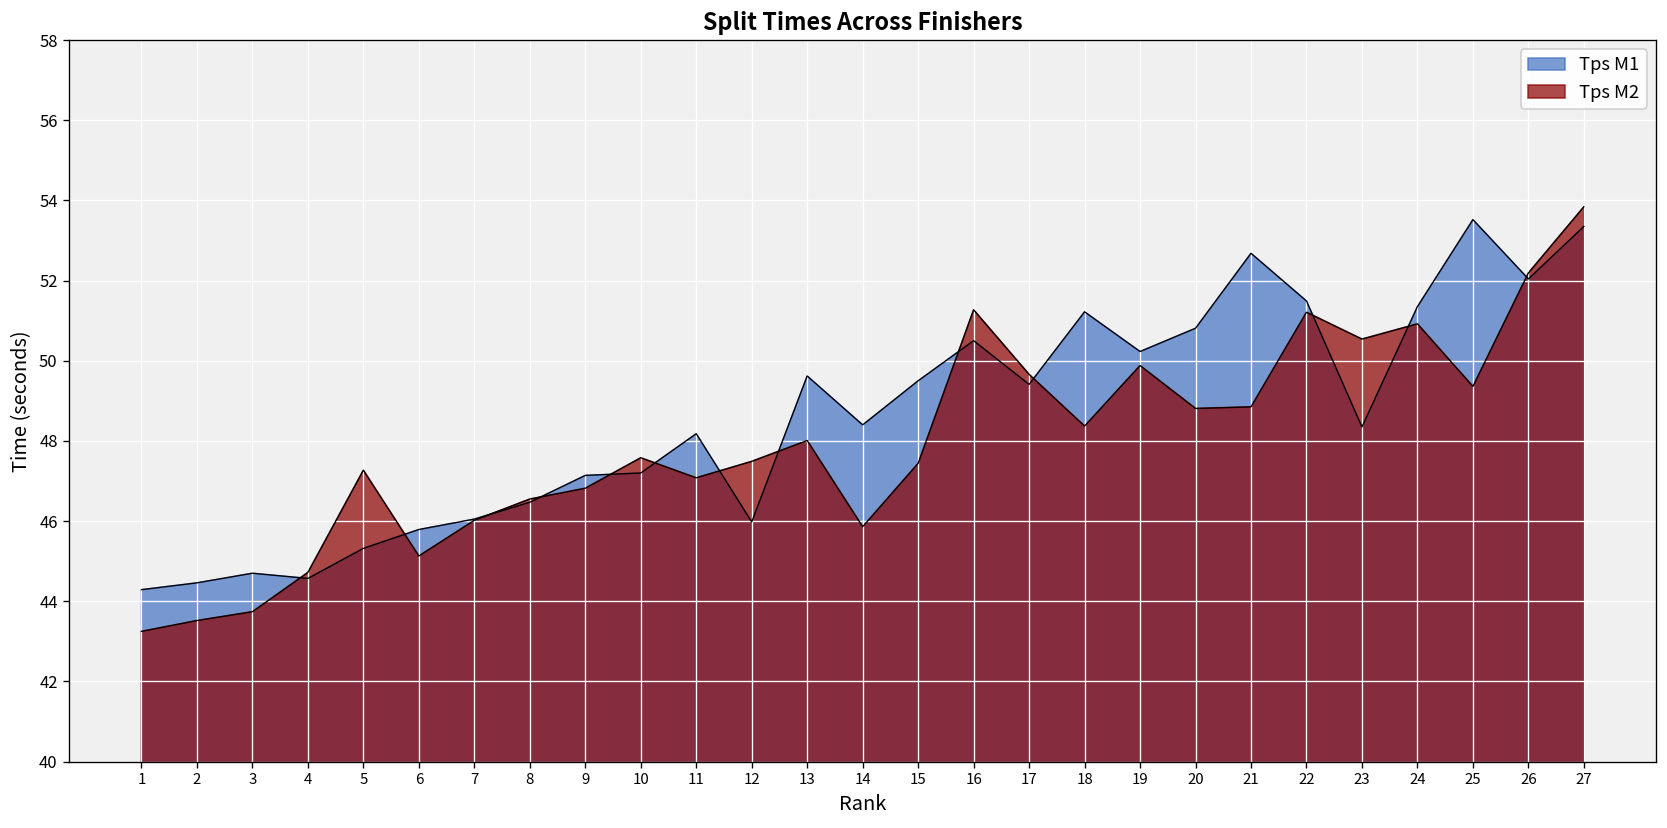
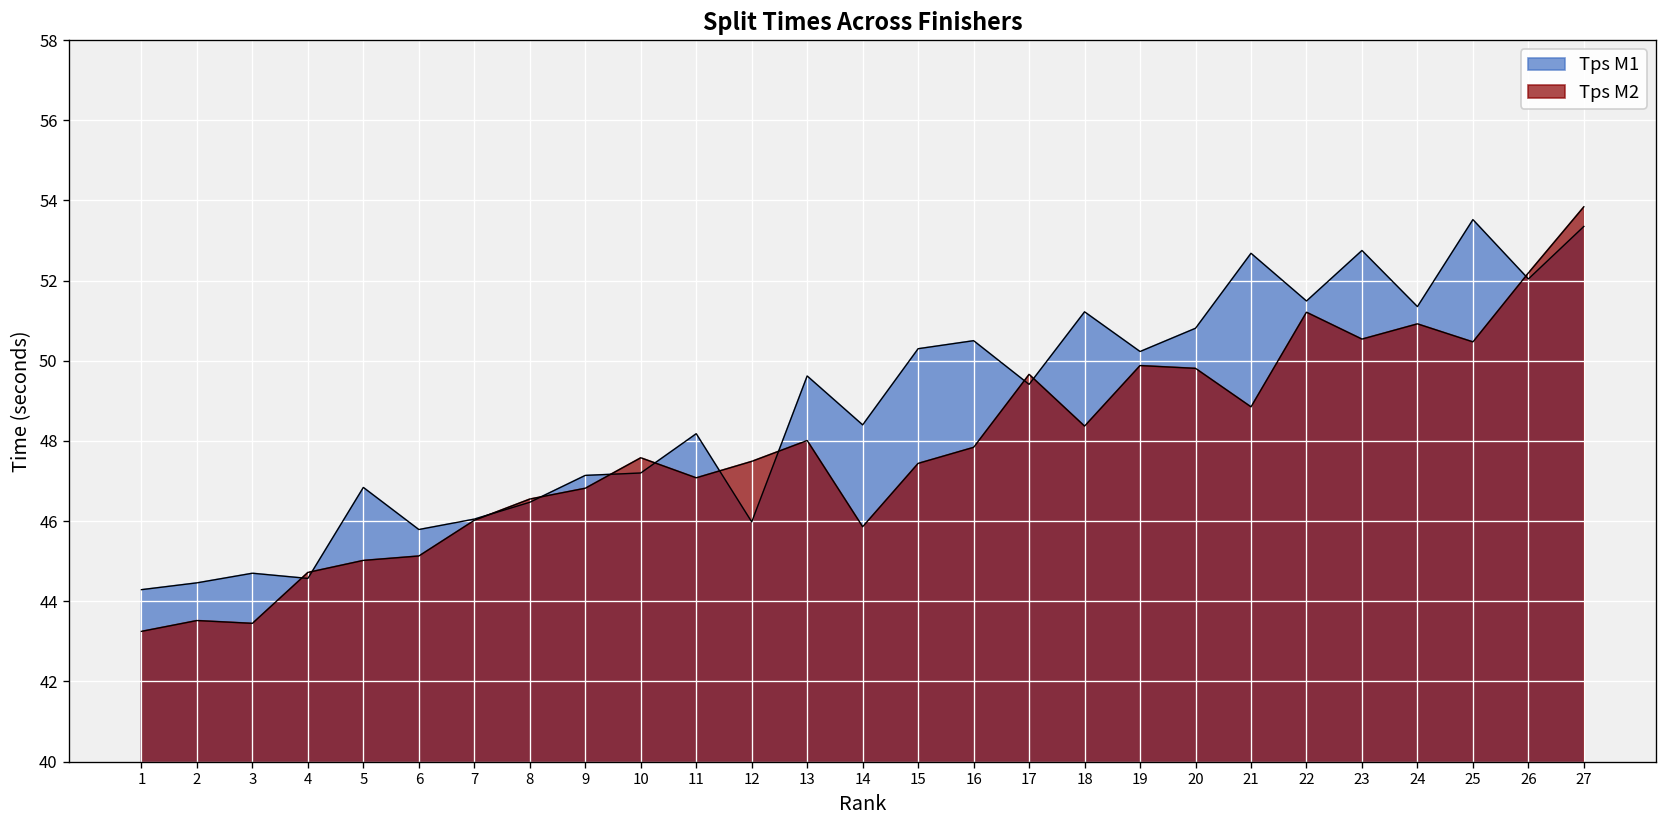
  {
    "Tps M1": {
      "1": 44.3,
      "2": 44.5,
      "3": 44.7,
      "4": 44.6,
-     "5": 45.3,
+     "5": 46.8,
      "6": 45.8,
      "8": 46.5,
      "9": 47.1,
      "10": 47.2,
      "11": 48.2,
      "12": 46.0,
      "13": 49.6,
      "14": 48.4,
-     "15": 49.5,
+     "15": 50.3,
      "16": 50.5,
      "17": 49.4,
      "18": 51.2,
      "19": 50.2,
      "20": 50.8,
      "21": 52.7,
      "22": 51.5,
-     "23": 48.4,
+     "23": 52.8,
      "24": 51.4,
      "25": 53.5,
      "26": 52.0,
      "27": 53.4
    },
    "Tps M2": {
      "1": 43.3,
      "2": 43.5,
-     "3": 43.7,
+     "3": 43.5,
      "4": 44.7,
-     "5": 47.3,
+     "5": 45.0,
      "6": 45.1,
      "8": 46.6,
      "9": 46.8,
      "10": 47.6,
      "11": 47.1,
      "12": 47.5,
      "13": 48.0,
      "14": 45.9,
      "15": 47.4,
-     "16": 51.3,
+     "16": 47.8,
      "17": 49.7,
      "18": 48.4,
      "19": 49.9,
-     "20": 48.8,
+     "20": 49.8,
      "21": 48.9,
      "22": 51.2,
      "23": 50.5,
      "24": 50.9,
-     "25": 49.4,
+     "25": 50.5,
      "26": 52.2,
      "27": 53.8
    }
  }
